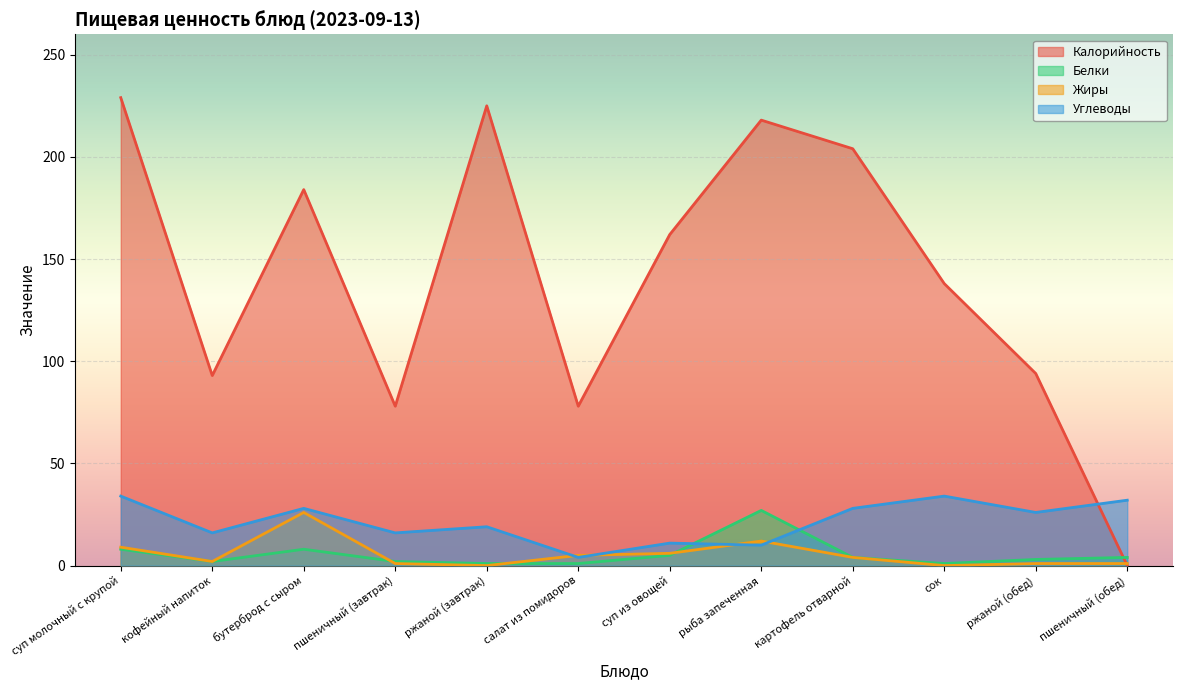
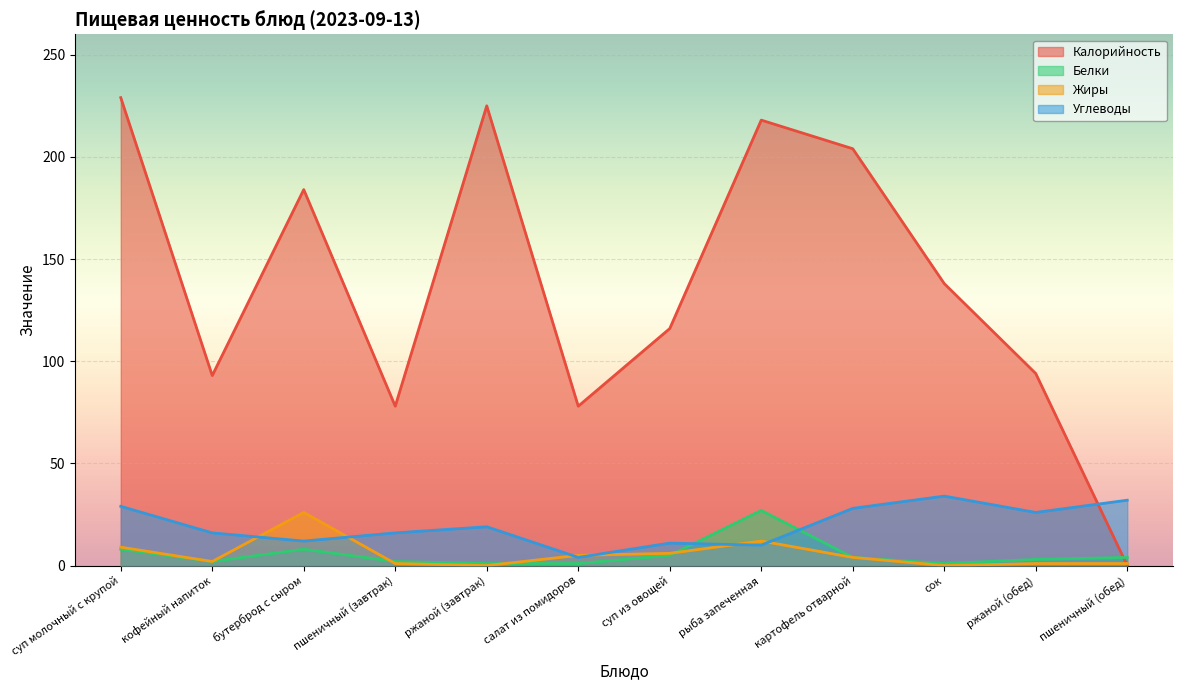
  {
    "Калорийность": {
      "суп молочный с крупой": 229,
      "кофейный напиток": 93,
      "бутерброд с сыром": 184,
      "пшеничный (завтрак)": 78,
      "ржаной (завтрак)": 225,
      "салат из помидоров": 78,
-     "суп из овощей": 162,
+     "суп из овощей": 116,
      "рыба запеченная": 218,
      "картофель отварной": 204,
      "сок": 138,
      "ржаной (обед)": 94
    },
    "Белки": {
      "бутерброд с сыром": 8,
      "салат из помидоров": 1,
      "рыба запеченная": 27,
      "ржаной (обед)": 3,
      "пшеничный (обед)": 4
    },
    "Жиры": {
      "бутерброд с сыром": 26,
      "рыба запеченная": 12,
      "ржаной (обед)": 1
    },
    "Углеводы": {
-     "суп молочный с крупой": 34,
+     "суп молочный с крупой": 29,
      "кофейный напиток": 16,
-     "бутерброд с сыром": 28,
+     "бутерброд с сыром": 12,
      "пшеничный (завтрак)": 16,
      "ржаной (завтрак)": 19,
      "суп из овощей": 11,
      "рыба запеченная": 10,
      "картофель отварной": 28,
      "сок": 34,
      "ржаной (обед)": 26,
      "пшеничный (обед)": 32
    }
  }
